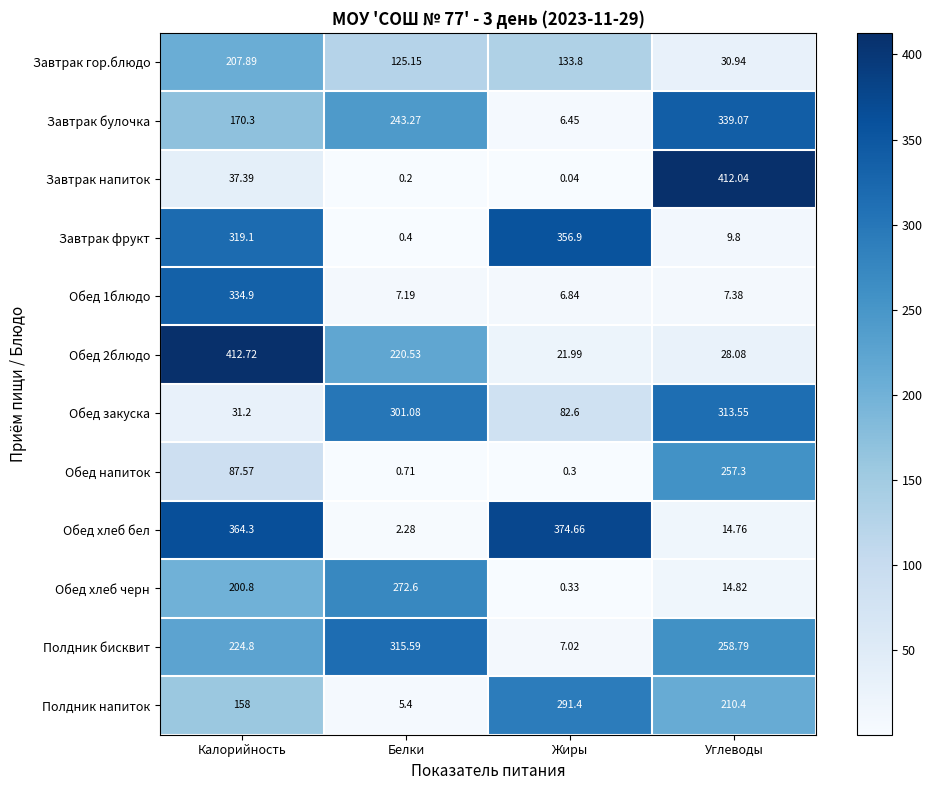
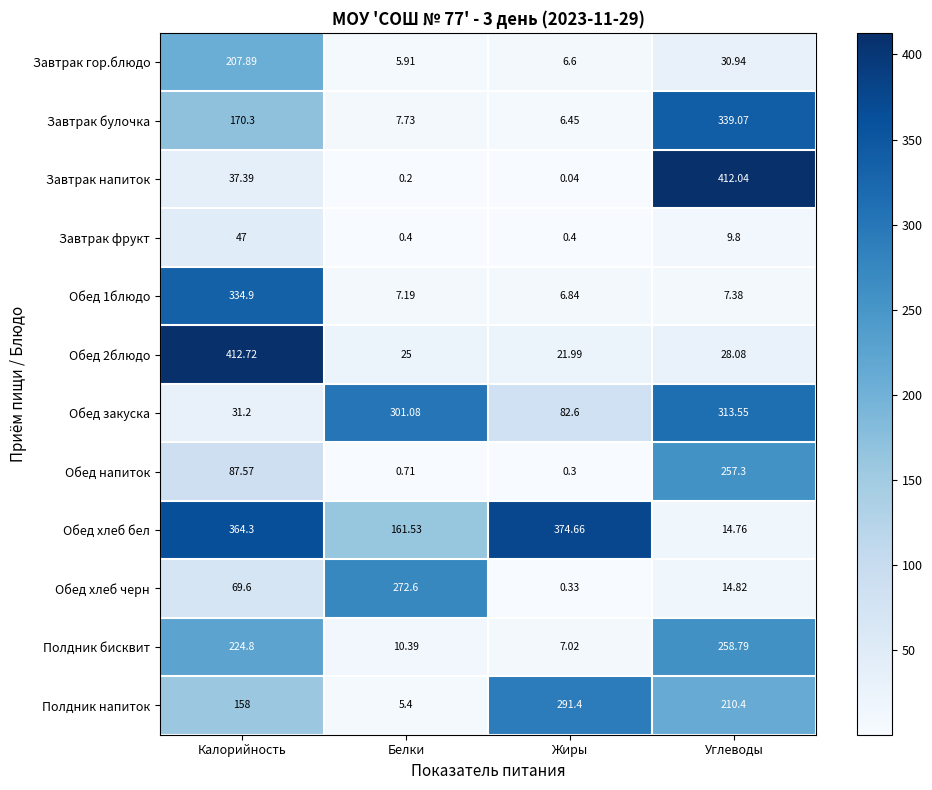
  {
    "Завтрак гор.блюдо": {
      "Калорийность": 207.89,
-     "Белки": 125.15,
-     "Жиры": 133.8,
+     "Белки": 5.91,
+     "Жиры": 6.6,
      "Углеводы": 30.94
    },
    "Завтрак булочка": {
      "Калорийность": 170.3,
-     "Белки": 243.27,
+     "Белки": 7.73,
      "Жиры": 6.45,
      "Углеводы": 339.07
    },
    "Завтрак напиток": {
      "Калорийность": 37.39,
      "Белки": 0.2,
      "Жиры": 0.04,
      "Углеводы": 412.04
    },
    "Завтрак фрукт": {
-     "Калорийность": 319.1,
+     "Калорийность": 47,
      "Белки": 0.4,
-     "Жиры": 356.9,
+     "Жиры": 0.4,
      "Углеводы": 9.8
    },
    "Обед 1блюдо": {
      "Калорийность": 334.9,
      "Белки": 7.19,
      "Жиры": 6.84,
      "Углеводы": 7.38
    },
    "Обед 2блюдо": {
      "Калорийность": 412.72,
-     "Белки": 220.53,
+     "Белки": 25,
      "Жиры": 21.99,
      "Углеводы": 28.08
    },
    "Обед закуска": {
      "Калорийность": 31.2,
      "Белки": 301.08,
      "Жиры": 82.6,
      "Углеводы": 313.55
    },
    "Обед напиток": {
      "Калорийность": 87.57,
      "Белки": 0.71,
      "Жиры": 0.3,
      "Углеводы": 257.3
    },
    "Обед хлеб бел": {
      "Калорийность": 364.3,
-     "Белки": 2.28,
+     "Белки": 161.53,
      "Жиры": 374.66,
      "Углеводы": 14.76
    },
    "Обед хлеб черн": {
-     "Калорийность": 200.8,
+     "Калорийность": 69.6,
      "Белки": 272.6,
      "Жиры": 0.33,
      "Углеводы": 14.82
    },
    "Полдник бисквит": {
      "Калорийность": 224.8,
-     "Белки": 315.59,
+     "Белки": 10.39,
      "Жиры": 7.02,
      "Углеводы": 258.79
    },
    "Полдник напиток": {
      "Калорийность": 158,
      "Белки": 5.4,
      "Жиры": 291.4,
      "Углеводы": 210.4
    }
  }
